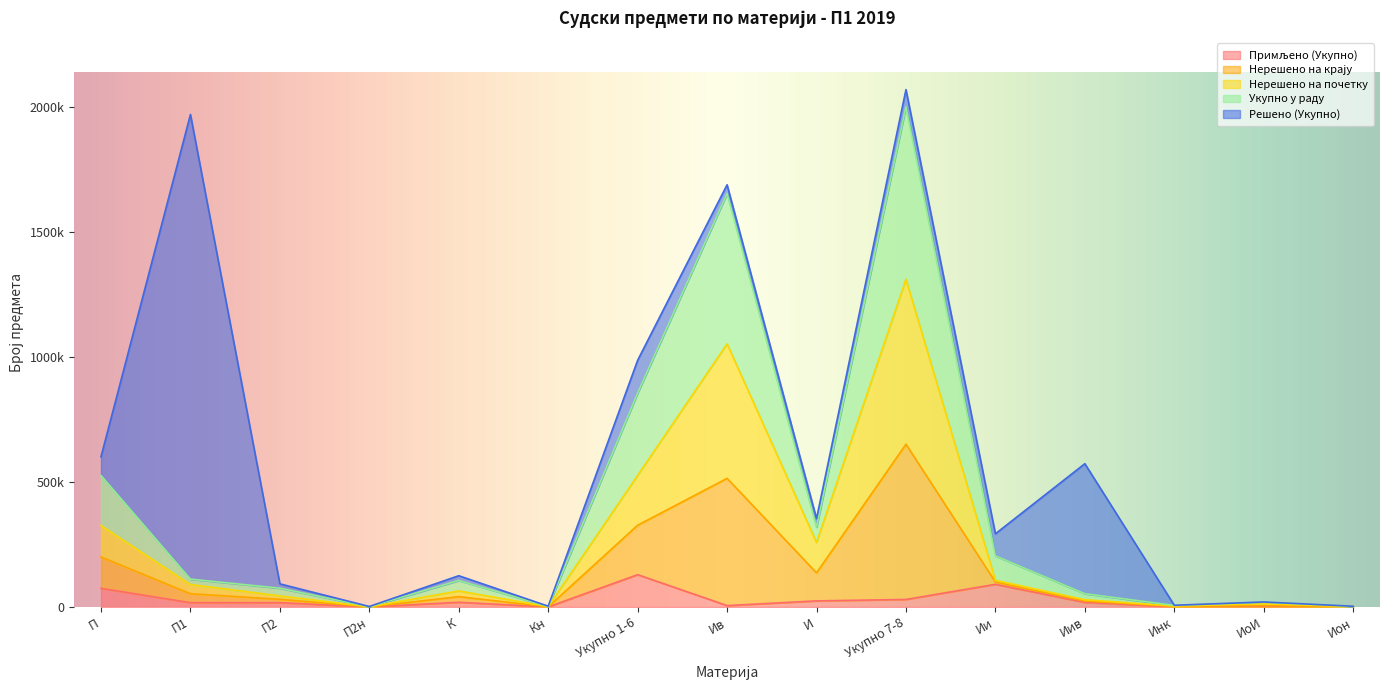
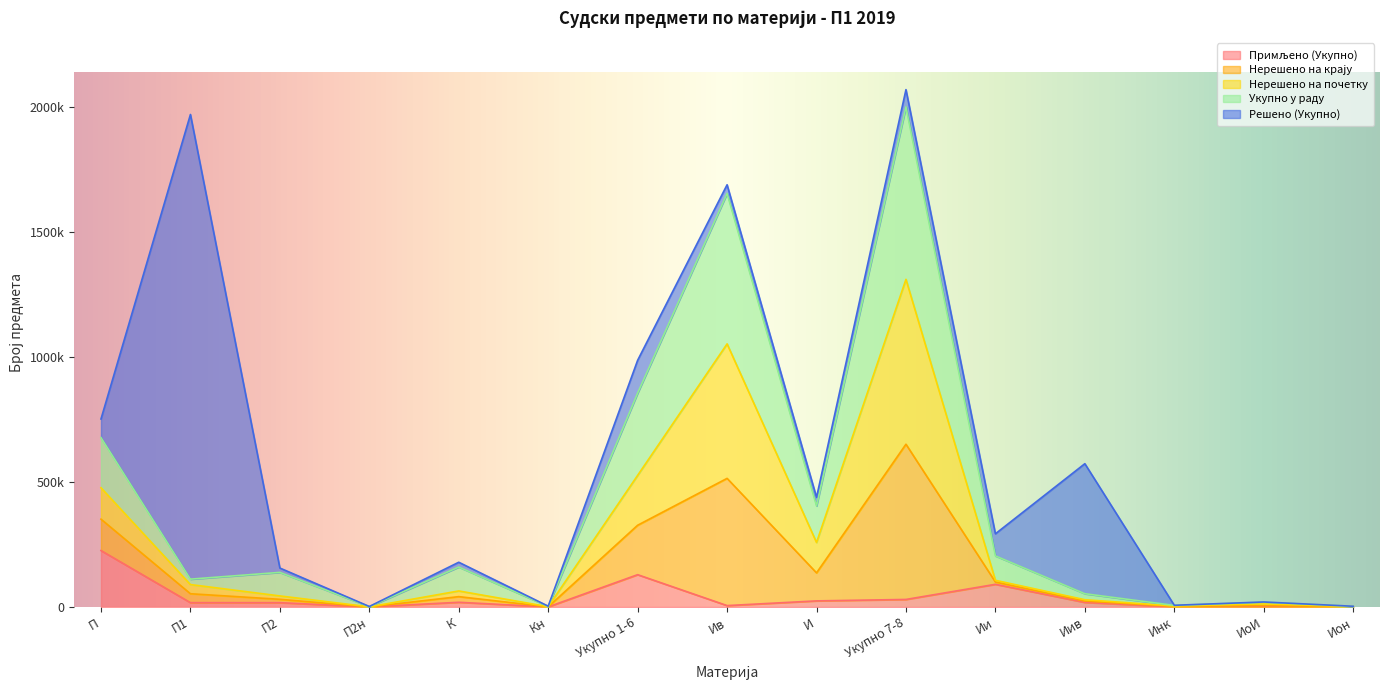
  {
    "Примљено (Укупно)": {
-     "П": 70000,
+     "П": 230000,
      "П1": 20000,
      "П2": 20000,
      "К": 20000,
      "Укупно 1-6": 130000,
      "Ив": 10000,
      "И": 20000,
      "Укупно 7-8": 30000
    },
    "Укупно у раду": {
      "П": 200000,
      "П1": 20000,
-     "П2": 30000,
-     "К": 40000,
+     "П2": 90000,
+     "К": 100000,
      "Укупно 1-6": 330000,
      "Ив": 600000,
-     "И": 60000,
+     "И": 150000,
      "Укупно 7-8": 690000,
      "Ии": 100000,
      "Иив": 20000
    },
    "Решено (Укупно)": {
      "П": 70000,
      "П1": 1860000,
      "П2": 20000,
      "К": 20000,
      "Укупно 1-6": 130000,
      "Ив": 30000,
      "И": 30000,
      "Укупно 7-8": 70000,
      "Ии": 90000,
      "Иив": 520000
    }
  }
